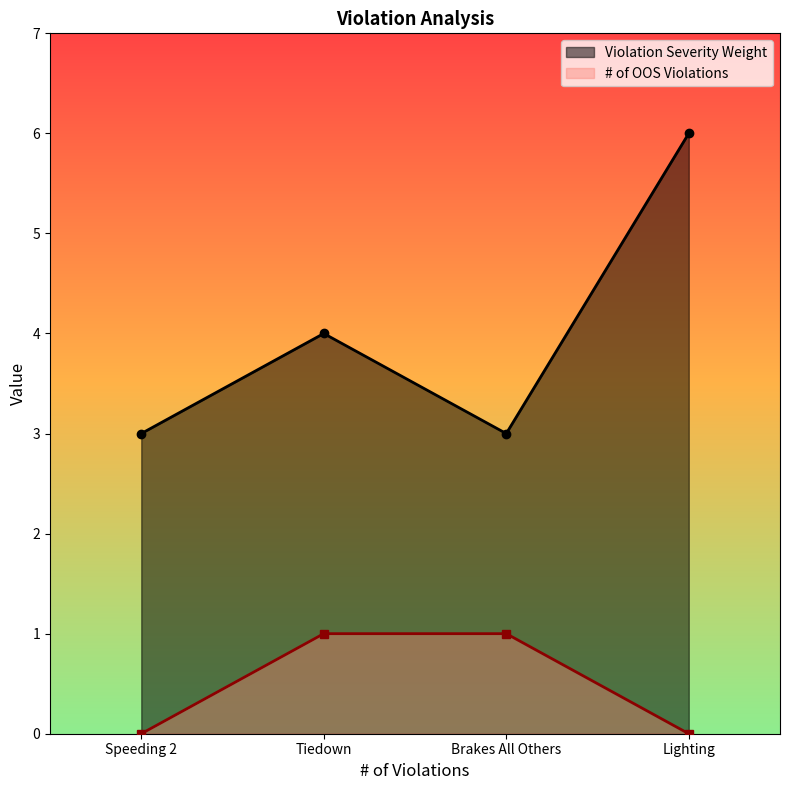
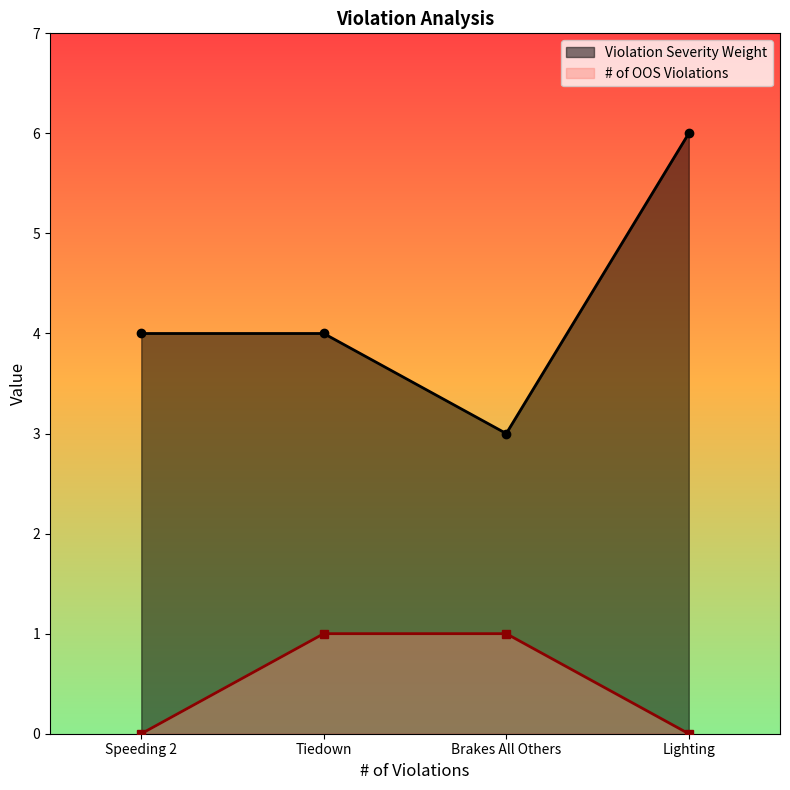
  {
    "Violation Severity Weight": {
-     "Speeding 2": 3,
+     "Speeding 2": 4,
      "Tiedown": 4,
      "Brakes All Others": 3,
      "Lighting": 6
    },
    "# of OOS Violations": {
      "Speeding 2": 0,
      "Tiedown": 1,
      "Brakes All Others": 1,
      "Lighting": 0
    }
  }
